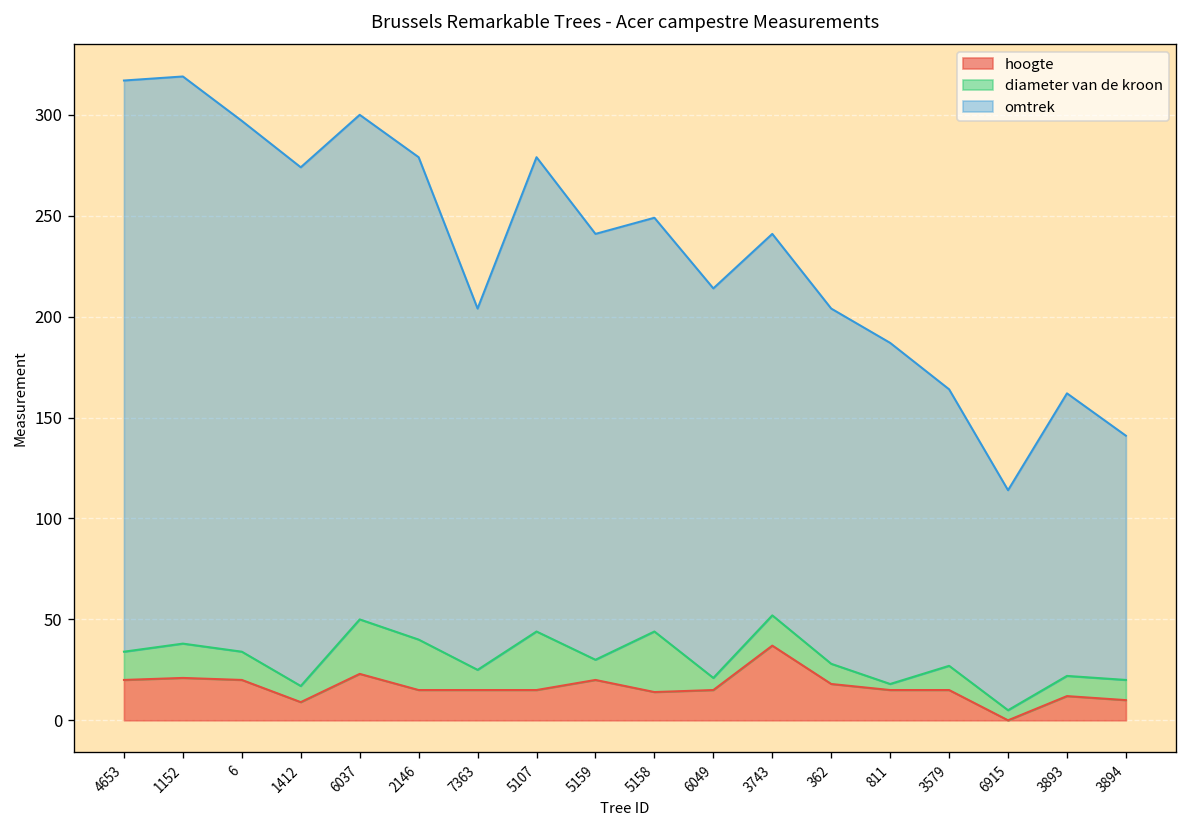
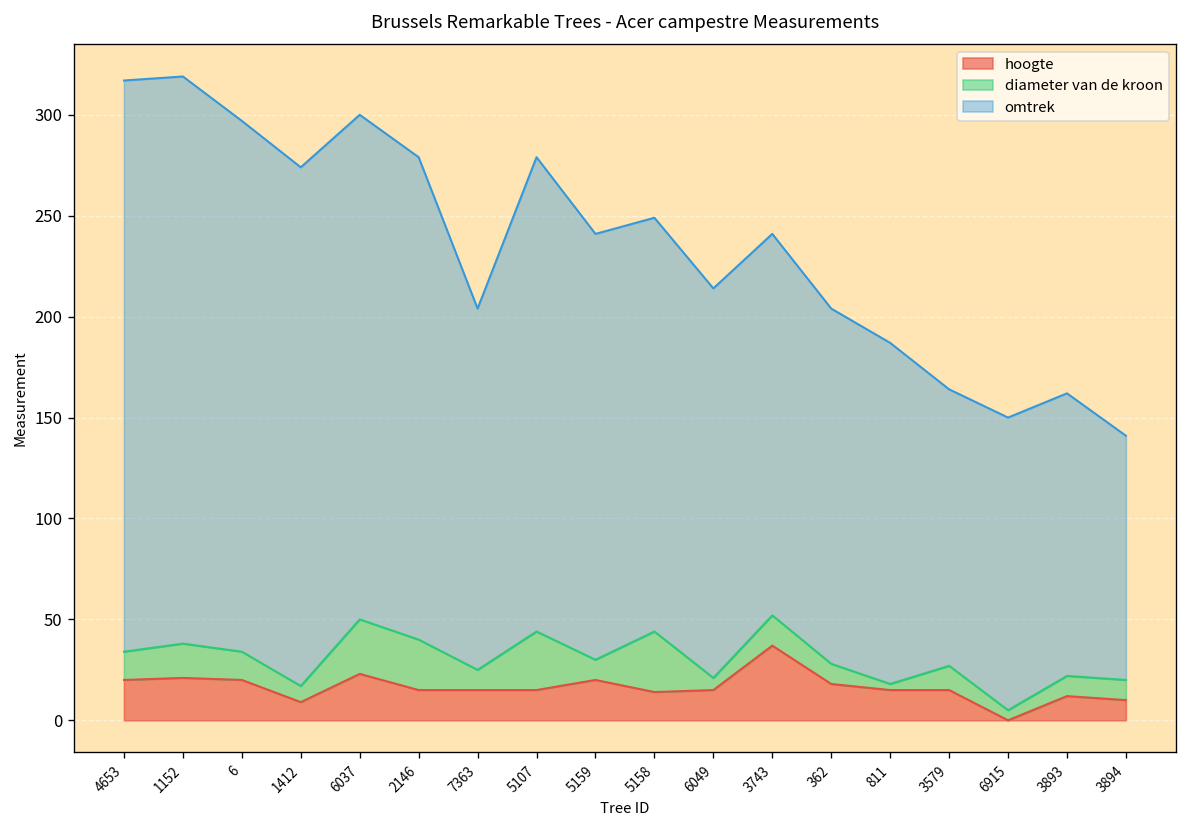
  {
    "hoogte": {
      "4653": 20,
      "1152": 21,
      "6": 20,
      "1412": 9,
      "6037": 23,
      "2146": 15,
      "7363": 15,
      "5107": 15,
      "5159": 20,
      "5158": 14,
      "6049": 15,
      "3743": 37,
      "362": 18,
      "811": 15,
      "3579": 15,
      "6915": 0,
      "3893": 12,
      "3894": 10
    },
    "diameter van de kroon": {
      "4653": 14,
      "1152": 17,
      "6": 14,
      "1412": 8,
      "6037": 27,
      "2146": 25,
      "7363": 10,
      "5107": 29,
      "5159": 10,
      "5158": 30,
      "6049": 6,
      "3743": 15,
      "362": 10,
      "811": 3,
      "3579": 12,
      "6915": 5,
      "3893": 10,
      "3894": 10
    },
    "omtrek": {
      "4653": 283,
      "1152": 281,
      "6": 263,
      "1412": 257,
      "6037": 250,
      "2146": 239,
      "7363": 179,
      "5107": 235,
      "5159": 211,
      "5158": 205,
      "6049": 193,
      "3743": 189,
      "362": 176,
      "811": 169,
      "3579": 137,
-     "6915": 109,
+     "6915": 145,
      "3893": 140,
      "3894": 121
    }
  }
